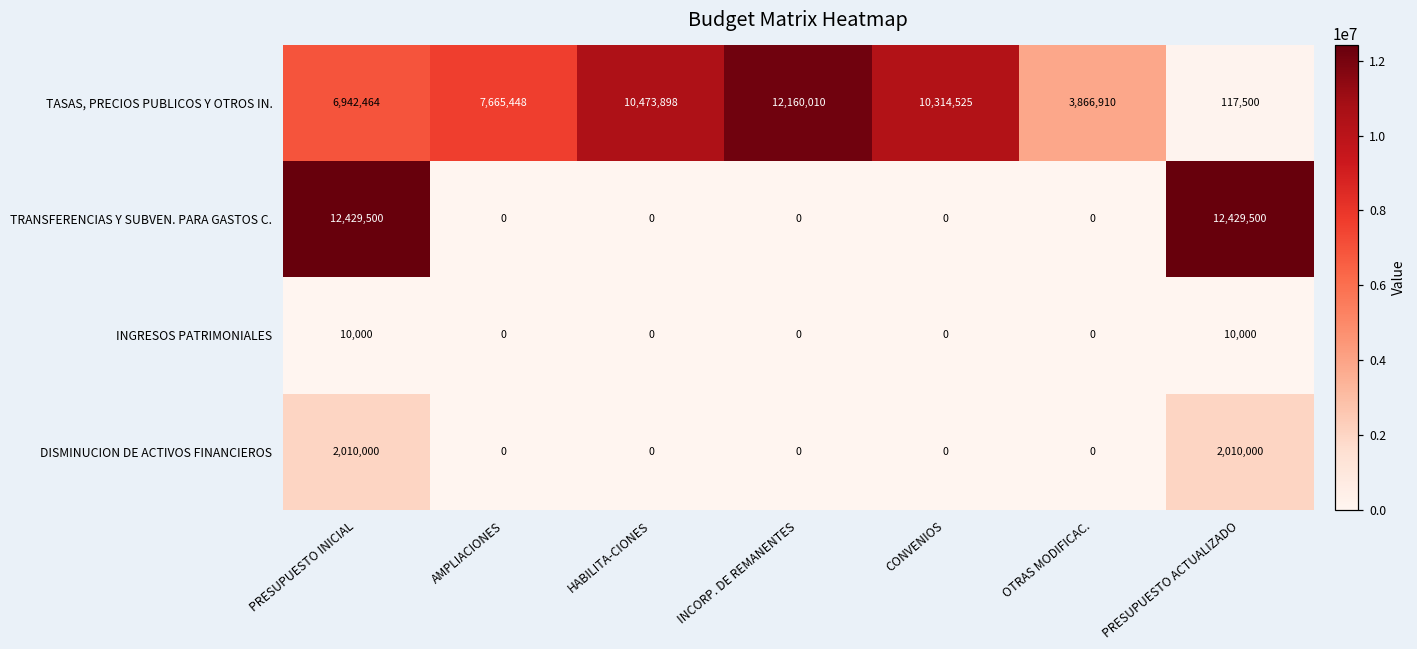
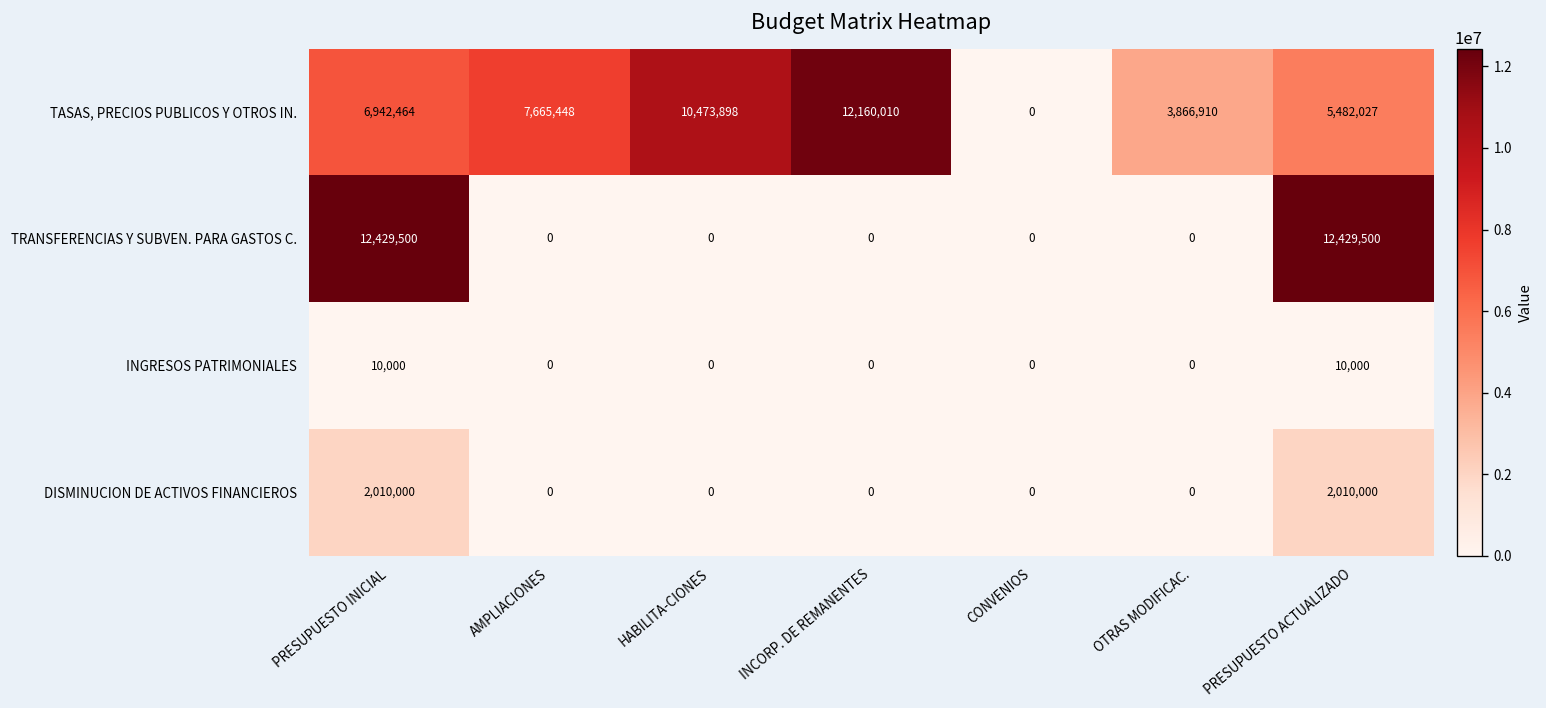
  {
    "TASAS, PRECIOS PUBLICOS Y OTROS IN.": {
      "PRESUPUESTO INICIAL": "6,942,464",
      "AMPLIACIONES": "7,665,448",
      "HABILITA-CIONES": "10,473,898",
      "INCORP. DE REMANENTES": "12,160,010",
-     "CONVENIOS": "10,314,525",
+     "CONVENIOS": "0",
      "OTRAS MODIFICAC.": "3,866,910",
-     "PRESUPUESTO ACTUALIZADO": "117,500"
+     "PRESUPUESTO ACTUALIZADO": "5,482,027"
    },
    "TRANSFERENCIAS Y SUBVEN. PARA GASTOS C.": {
      "PRESUPUESTO INICIAL": "12,429,500",
      "AMPLIACIONES": "0",
      "HABILITA-CIONES": "0",
      "INCORP. DE REMANENTES": "0",
      "CONVENIOS": "0",
      "OTRAS MODIFICAC.": "0",
      "PRESUPUESTO ACTUALIZADO": "12,429,500"
    },
    "INGRESOS PATRIMONIALES": {
      "PRESUPUESTO INICIAL": "10,000",
      "AMPLIACIONES": "0",
      "HABILITA-CIONES": "0",
      "INCORP. DE REMANENTES": "0",
      "CONVENIOS": "0",
      "OTRAS MODIFICAC.": "0",
      "PRESUPUESTO ACTUALIZADO": "10,000"
    },
    "DISMINUCION DE ACTIVOS FINANCIEROS": {
      "PRESUPUESTO INICIAL": "2,010,000",
      "AMPLIACIONES": "0",
      "HABILITA-CIONES": "0",
      "INCORP. DE REMANENTES": "0",
      "CONVENIOS": "0",
      "OTRAS MODIFICAC.": "0",
      "PRESUPUESTO ACTUALIZADO": "2,010,000"
    }
  }
